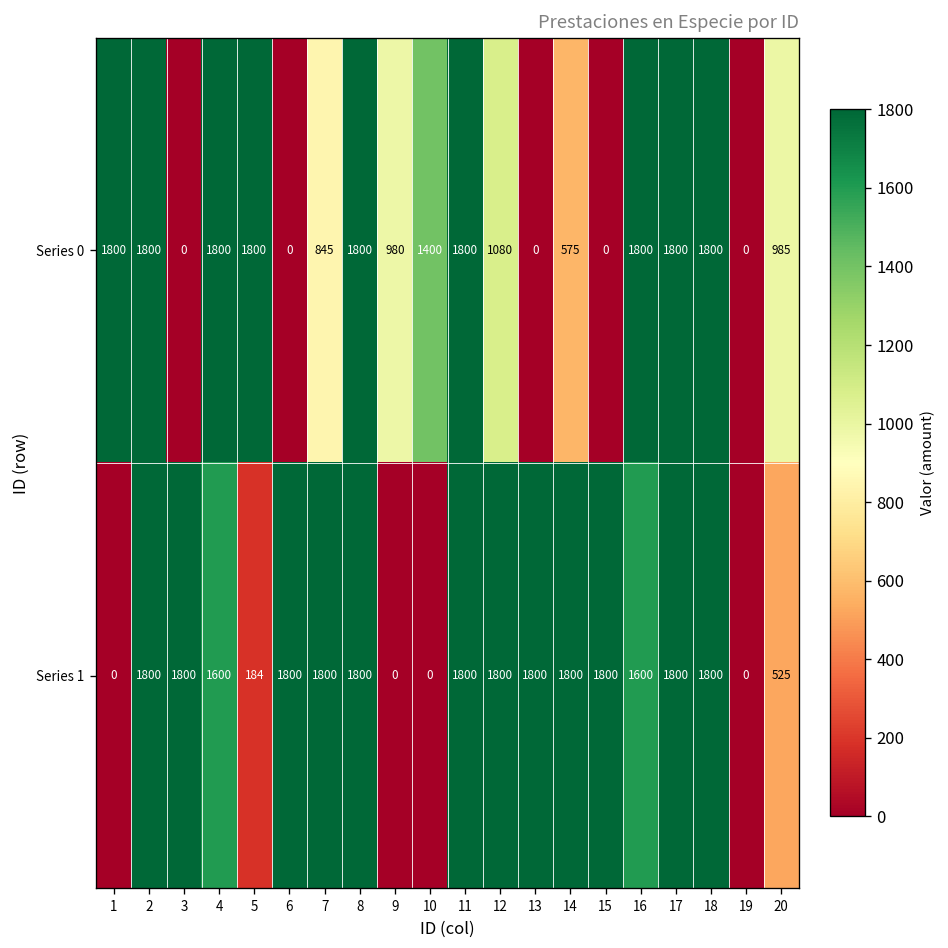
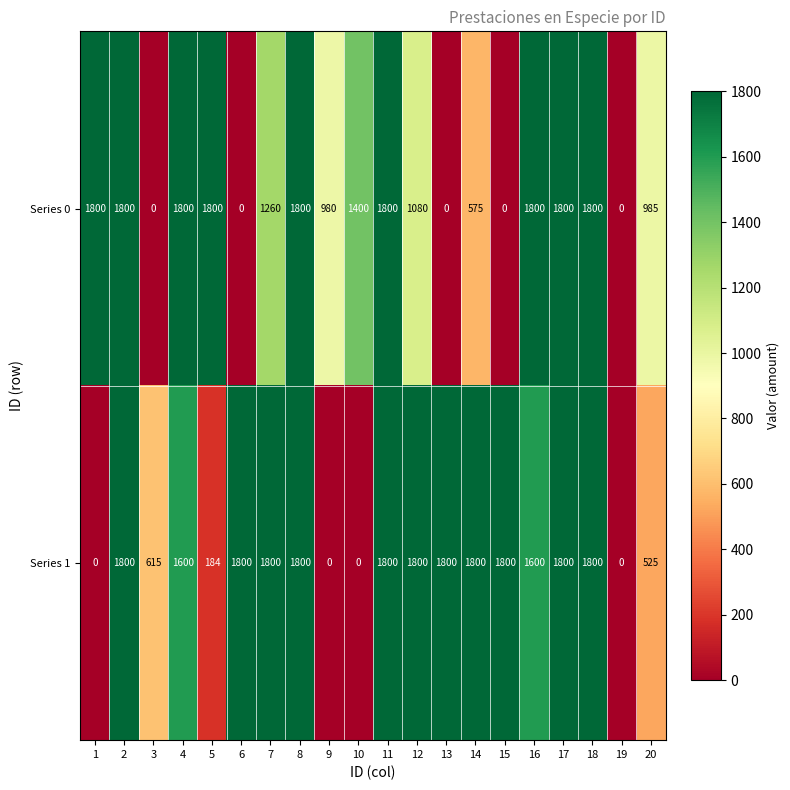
  {
    "Series 0": {
      "1": 1800,
      "2": 1800,
      "3": 0,
      "4": 1800,
      "5": 1800,
      "6": 0,
-     "7": 845,
+     "7": 1260,
      "8": 1800,
      "9": 980,
      "10": 1400,
      "11": 1800,
      "12": 1080,
      "13": 0,
      "14": 575,
      "15": 0,
      "16": 1800,
      "17": 1800,
      "18": 1800,
      "19": 0,
      "20": 985
    },
    "Series 1": {
      "1": 0,
      "2": 1800,
-     "3": 1800,
+     "3": 615,
      "4": 1600,
      "5": 184,
      "6": 1800,
      "7": 1800,
      "8": 1800,
      "9": 0,
      "10": 0,
      "11": 1800,
      "12": 1800,
      "13": 1800,
      "14": 1800,
      "15": 1800,
      "16": 1600,
      "17": 1800,
      "18": 1800,
      "19": 0,
      "20": 525
    }
  }
